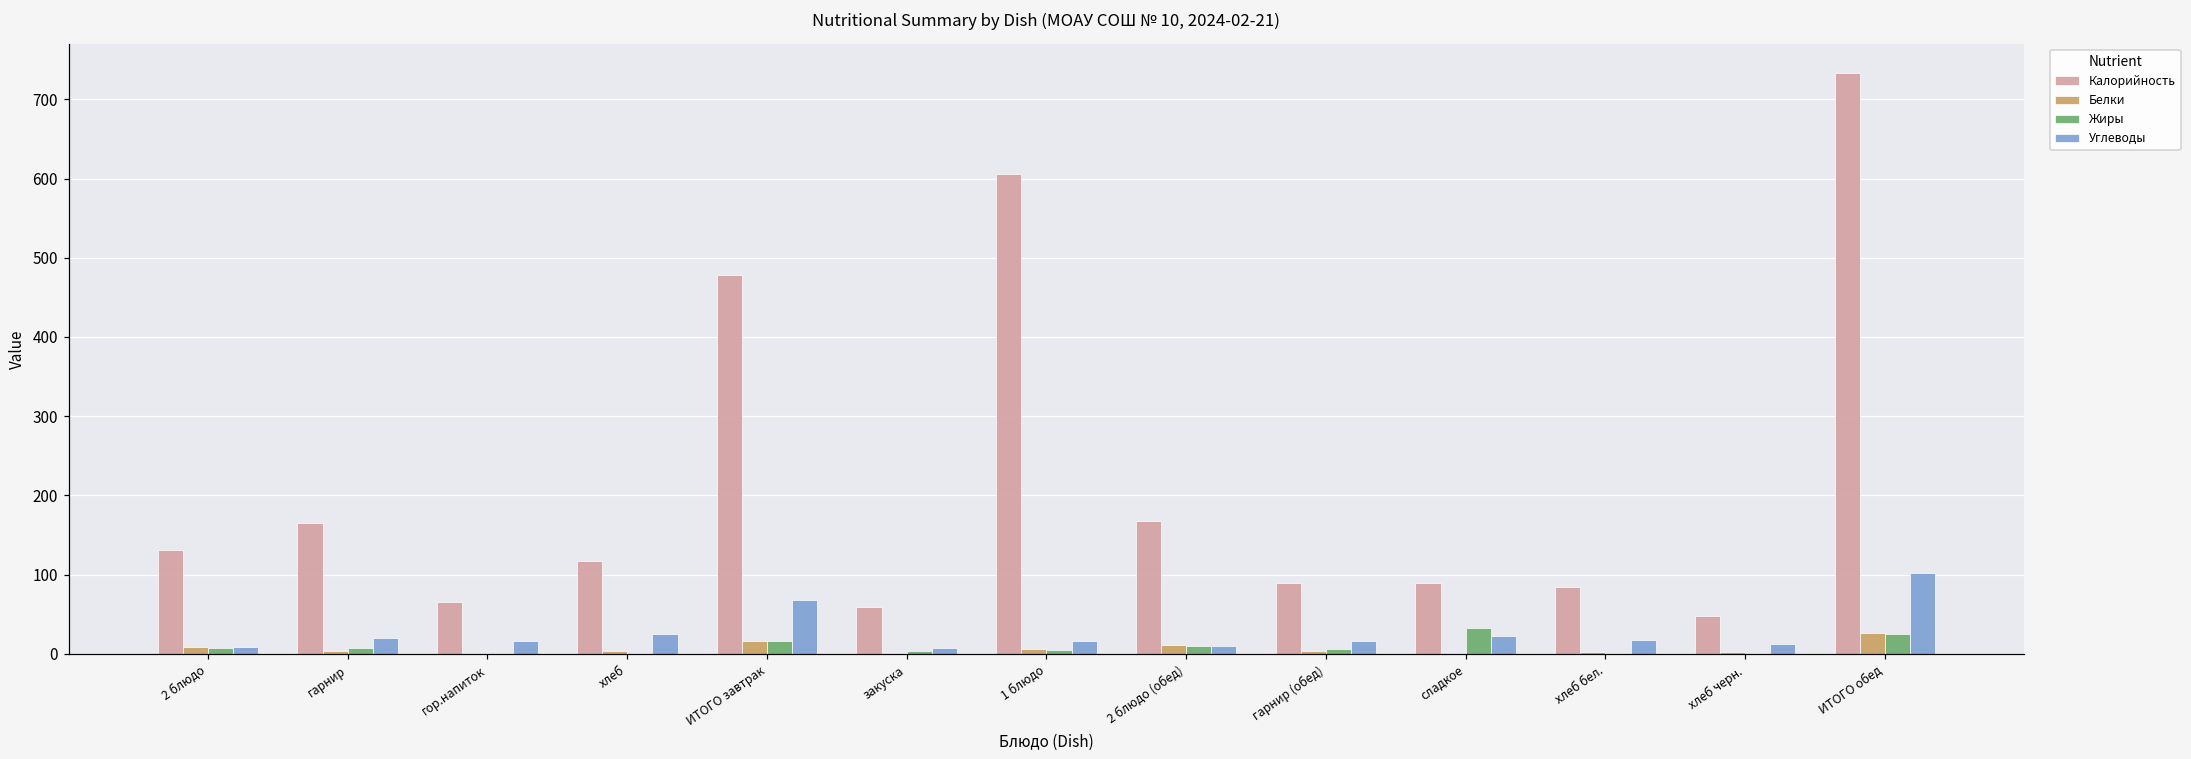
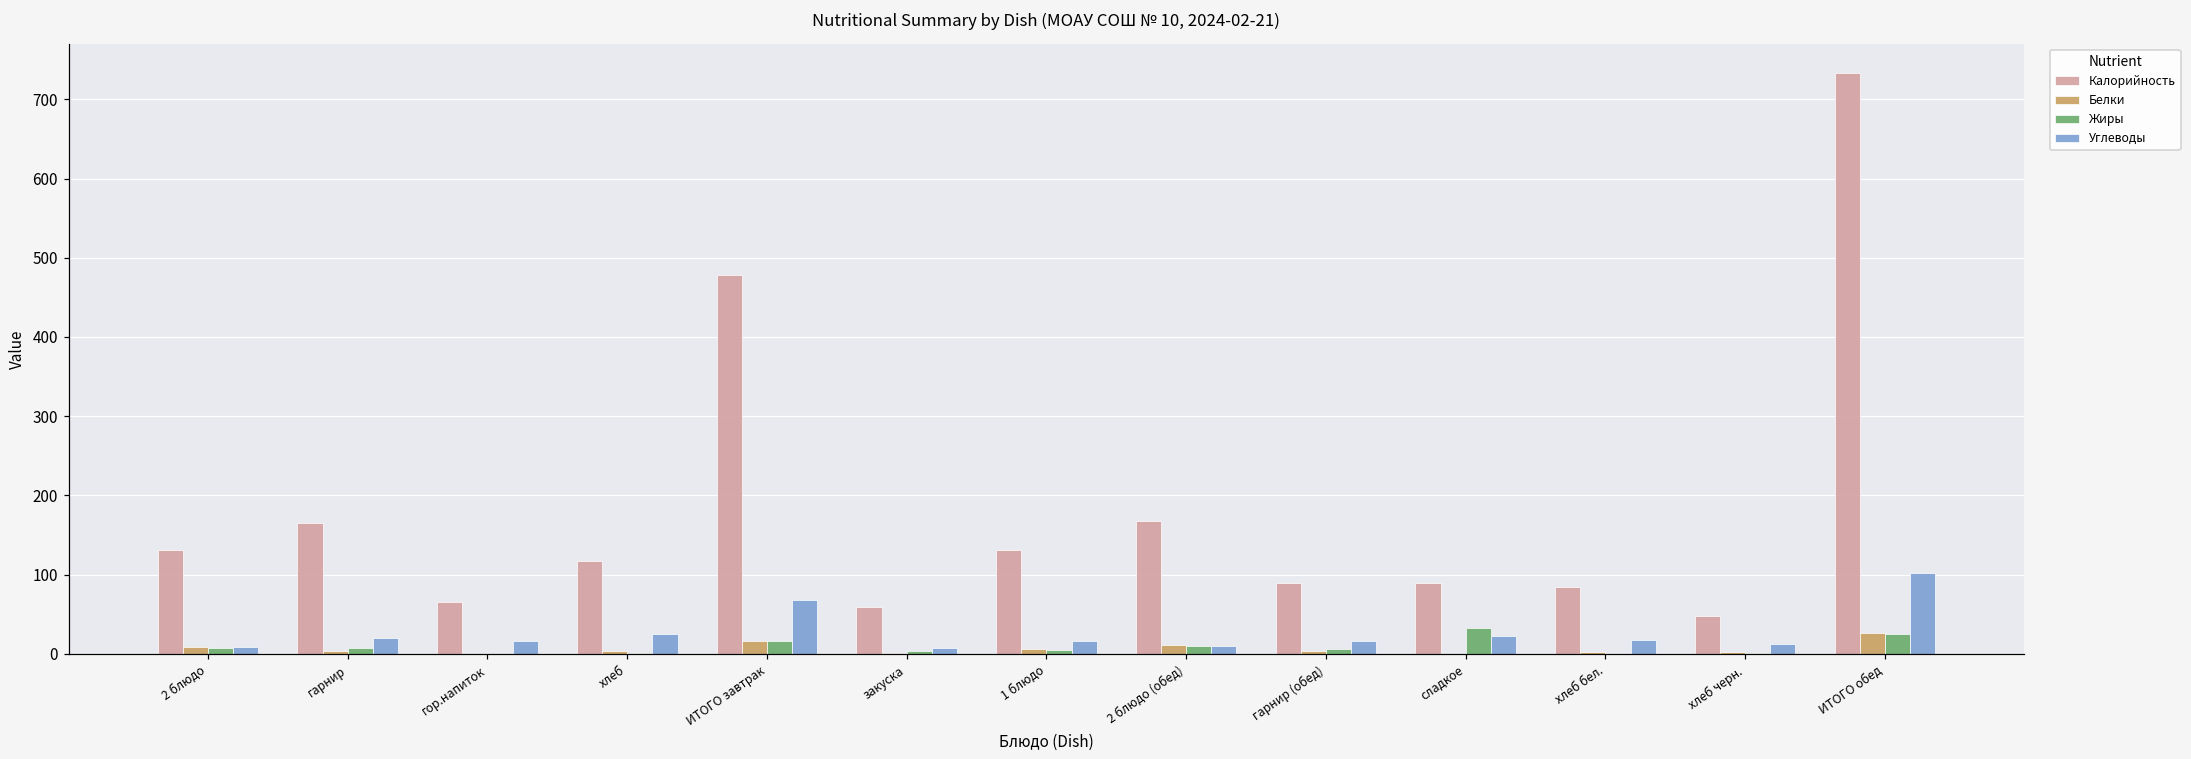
  {
    "Калорийность": {
      "2 блюдо": 130,
      "гарнир": 170,
      "гор.напиток": 60,
      "хлеб": 120,
      "ИТОГО завтрак": 480,
      "закуска": 60,
-     "1 блюдо": 610,
+     "1 блюдо": 130,
      "2 блюдо (обед)": 170,
      "гарнир (обед)": 90,
      "сладкое": 90,
      "хлеб бел.": 80,
      "хлеб черн.": 50,
      "ИТОГО обед": 730
    },
    "Белки": {
      "2 блюдо": 10,
      "гарнир": 0,
      "хлеб": 0,
      "ИТОГО завтрак": 20,
      "1 блюдо": 10,
      "2 блюдо (обед)": 10,
      "ИТОГО обед": 30
    },
    "Жиры": {
      "2 блюдо": 10,
      "гарнир": 10,
      "ИТОГО завтрак": 20,
      "1 блюдо": 0,
      "2 блюдо (обед)": 10,
      "гарнир (обед)": 10,
      "сладкое": 30,
      "ИТОГО обед": 30
    },
    "Углеводы": {
      "2 блюдо": 10,
      "гарнир": 20,
      "гор.напиток": 20,
      "хлеб": 20,
      "ИТОГО завтрак": 70,
      "закуска": 10,
      "1 блюдо": 20,
      "2 блюдо (обед)": 10,
      "гарнир (обед)": 20,
      "сладкое": 20,
      "хлеб бел.": 20,
      "хлеб черн.": 10,
      "ИТОГО обед": 100
    }
  }
